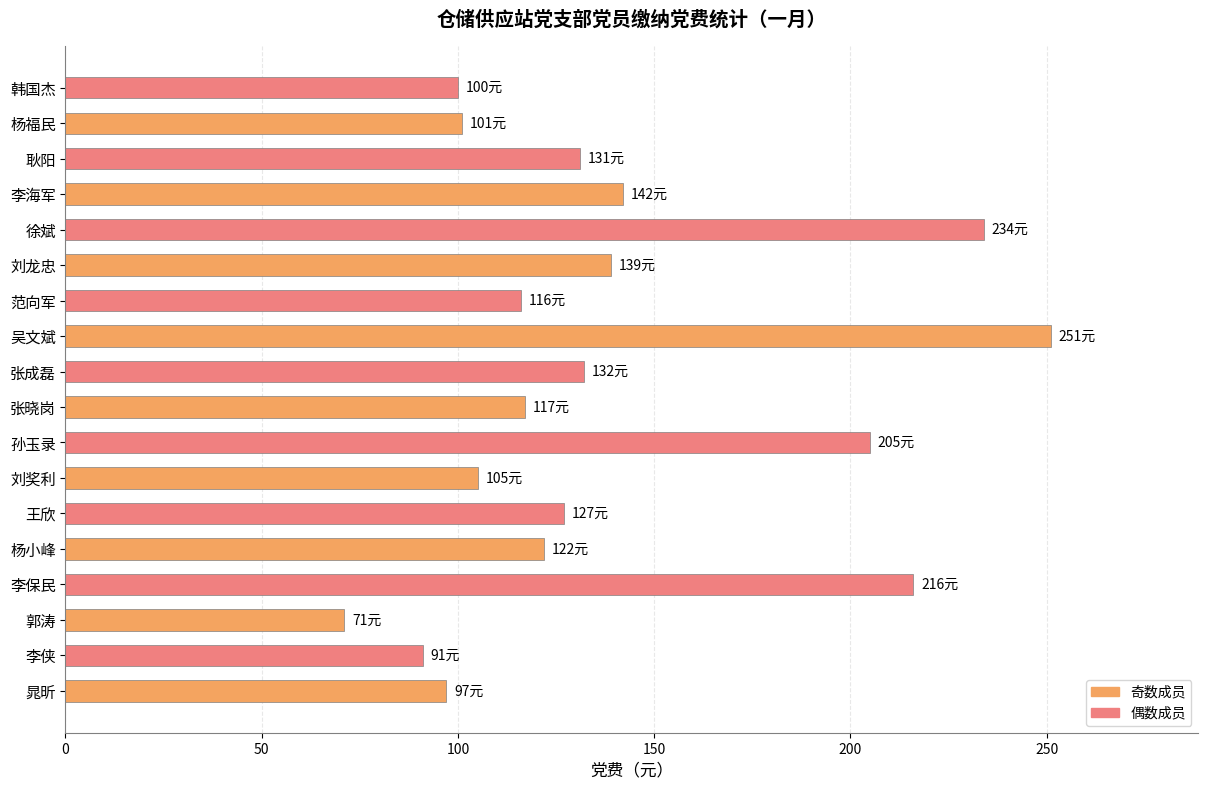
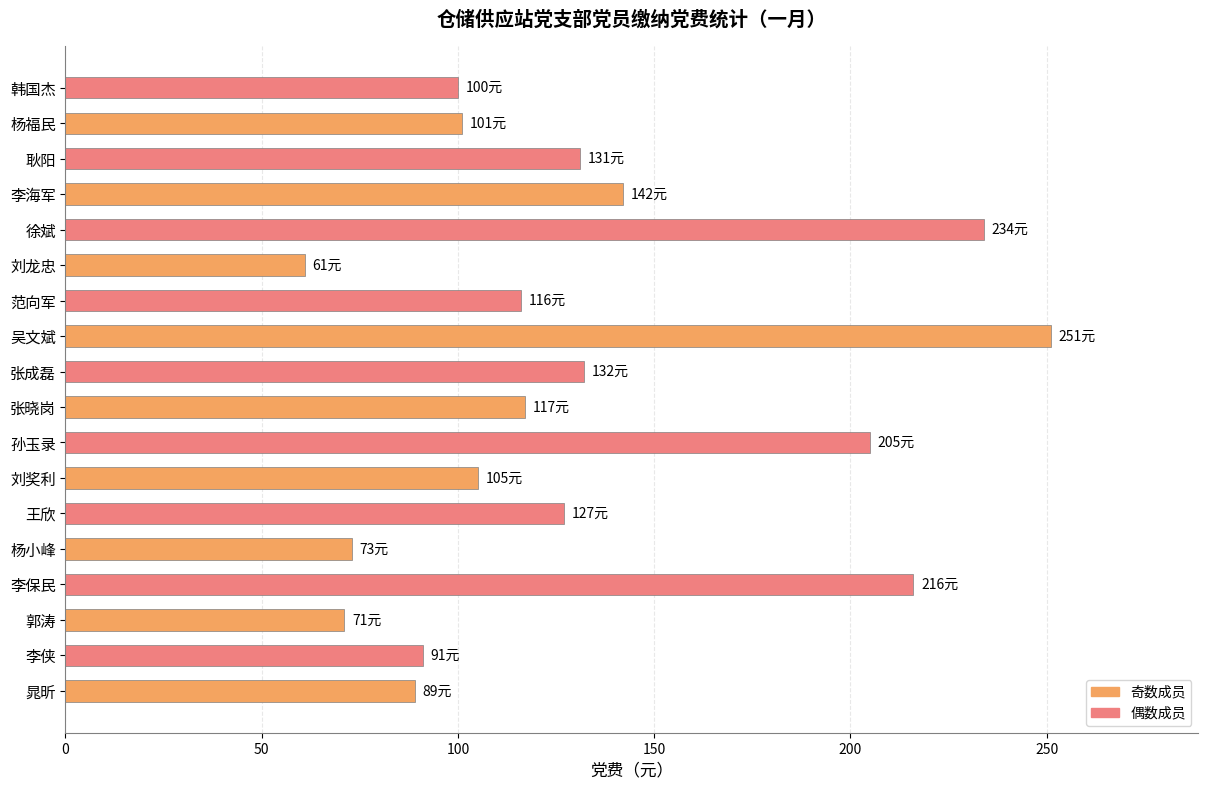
  {
    "韩国杰": "100元",
    "杨福民": "101元",
    "耿阳": "131元",
    "李海军": "142元",
    "徐斌": "234元",
-   "刘龙忠": "139元",
+   "刘龙忠": "61元",
    "范向军": "116元",
    "吴文斌": "251元",
    "张成磊": "132元",
    "张晓岗": "117元",
    "孙玉录": "205元",
    "刘奖利": "105元",
    "王欣": "127元",
-   "杨小峰": "122元",
+   "杨小峰": "73元",
    "李保民": "216元",
    "郭涛": "71元",
    "李侠": "91元",
-   "晁昕": "97元"
+   "晁昕": "89元"
  }
